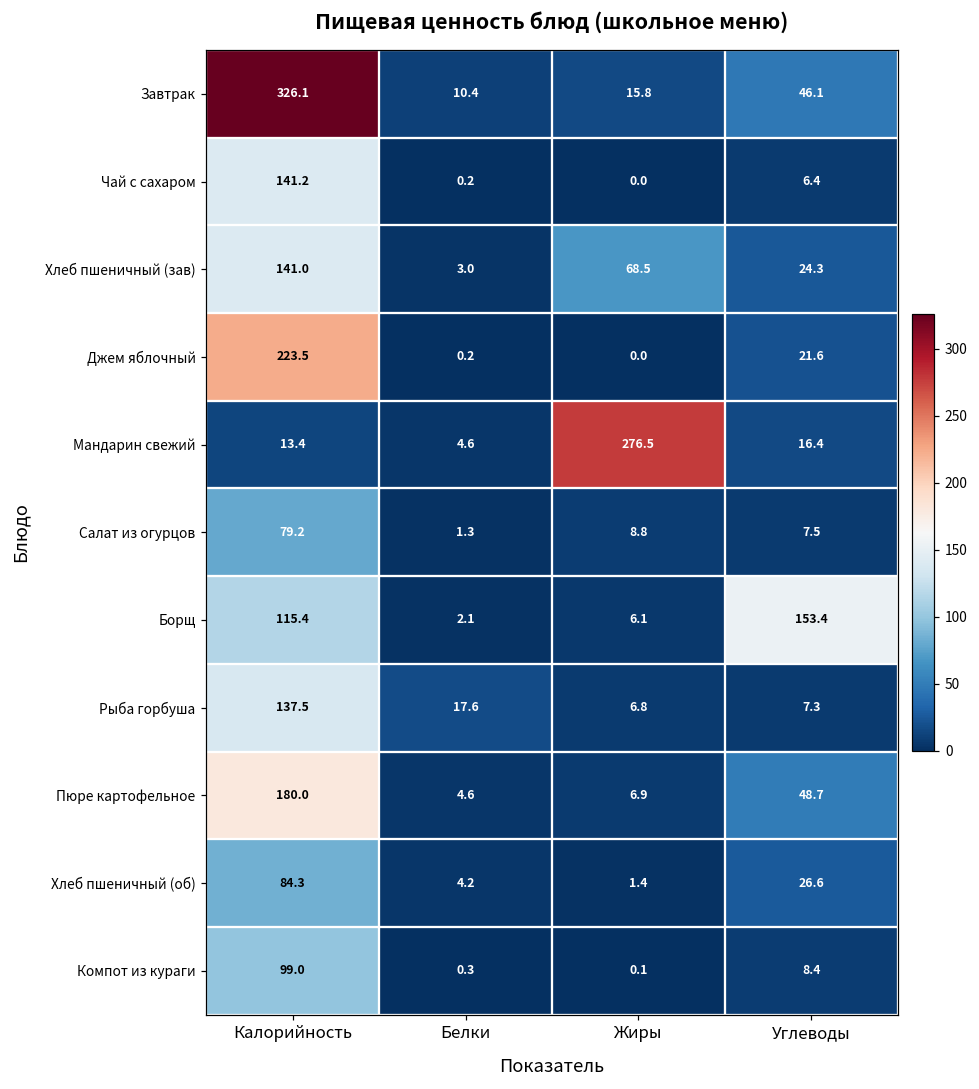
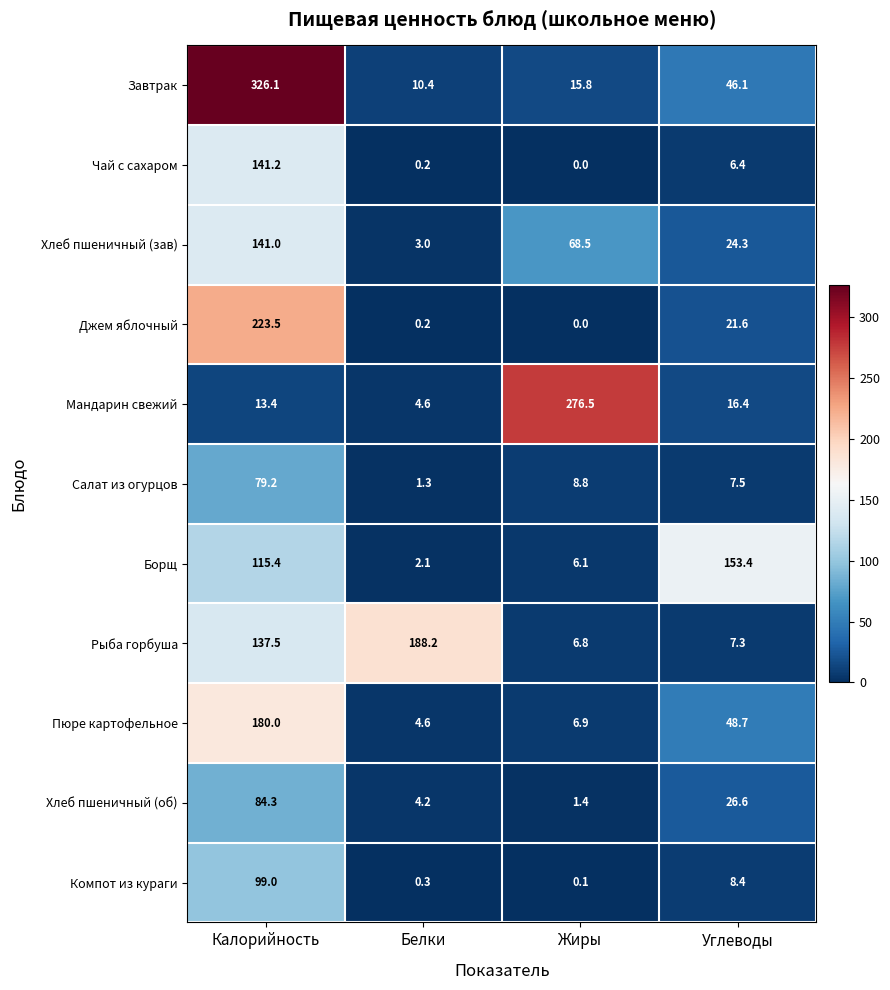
  {
    "Завтрак": {
      "Калорийность": 326.1,
      "Белки": 10.4,
      "Жиры": 15.8,
      "Углеводы": 46.1
    },
    "Чай с сахаром": {
      "Калорийность": 141.2,
      "Белки": 0.2,
      "Жиры": 0.0,
      "Углеводы": 6.4
    },
    "Хлеб пшеничный (зав)": {
      "Калорийность": 141.0,
      "Белки": 3.0,
      "Жиры": 68.5,
      "Углеводы": 24.3
    },
    "Джем яблочный": {
      "Калорийность": 223.5,
      "Белки": 0.2,
      "Жиры": 0.0,
      "Углеводы": 21.6
    },
    "Мандарин свежий": {
      "Калорийность": 13.4,
      "Белки": 4.6,
      "Жиры": 276.5,
      "Углеводы": 16.4
    },
    "Салат из огурцов": {
      "Калорийность": 79.2,
      "Белки": 1.3,
      "Жиры": 8.8,
      "Углеводы": 7.5
    },
    "Борщ": {
      "Калорийность": 115.4,
      "Белки": 2.1,
      "Жиры": 6.1,
      "Углеводы": 153.4
    },
    "Рыба горбуша": {
      "Калорийность": 137.5,
-     "Белки": 17.6,
+     "Белки": 188.2,
      "Жиры": 6.8,
      "Углеводы": 7.3
    },
    "Пюре картофельное": {
      "Калорийность": 180.0,
      "Белки": 4.6,
      "Жиры": 6.9,
      "Углеводы": 48.7
    },
    "Хлеб пшеничный (об)": {
      "Калорийность": 84.3,
      "Белки": 4.2,
      "Жиры": 1.4,
      "Углеводы": 26.6
    },
    "Компот из кураги": {
      "Калорийность": 99.0,
      "Белки": 0.3,
      "Жиры": 0.1,
      "Углеводы": 8.4
    }
  }
